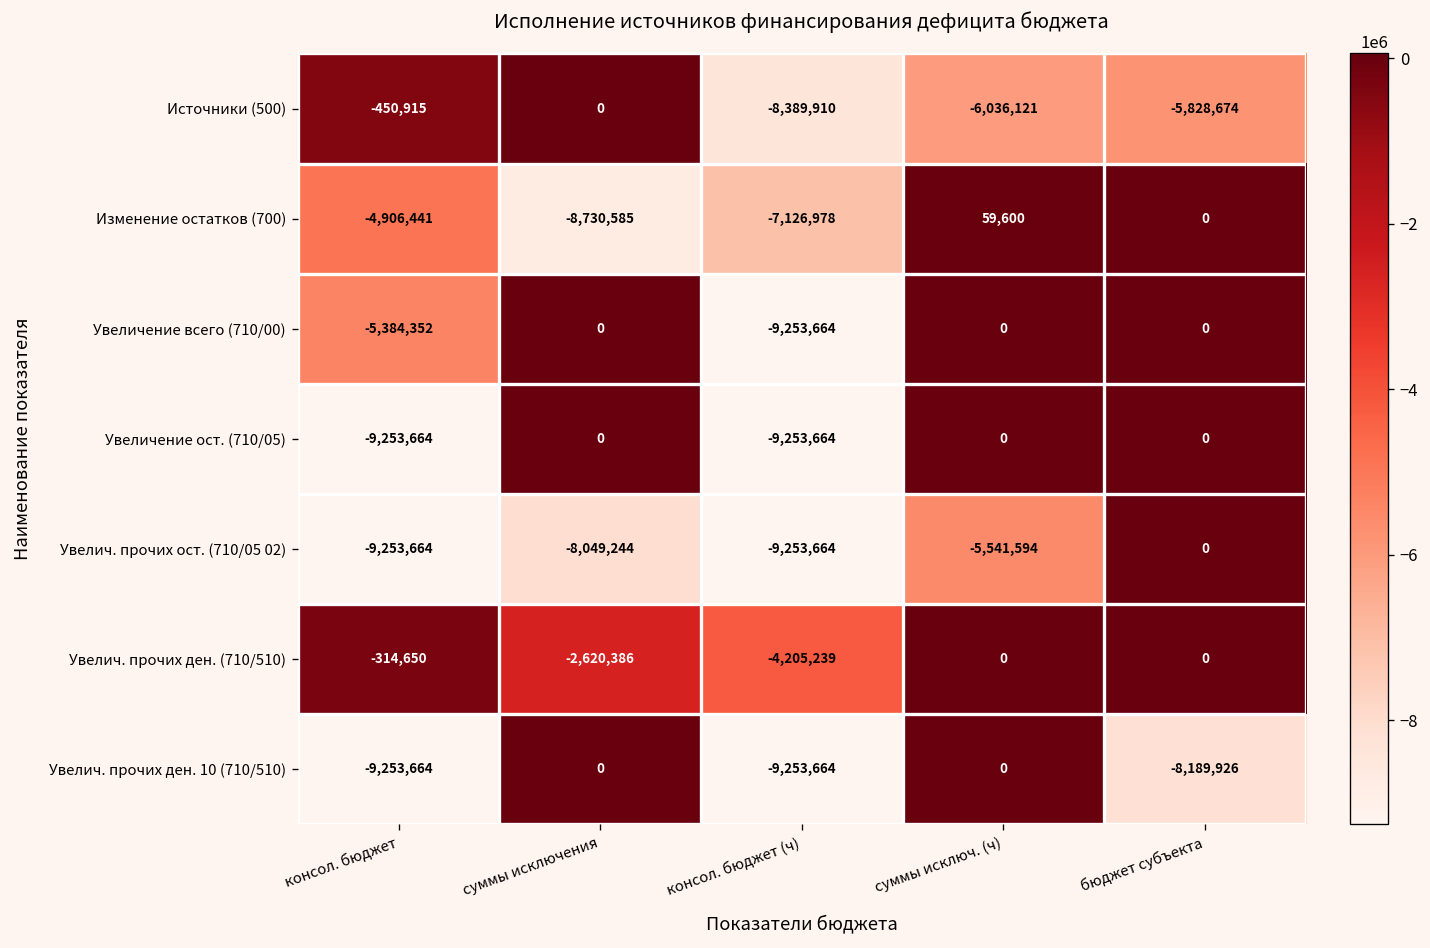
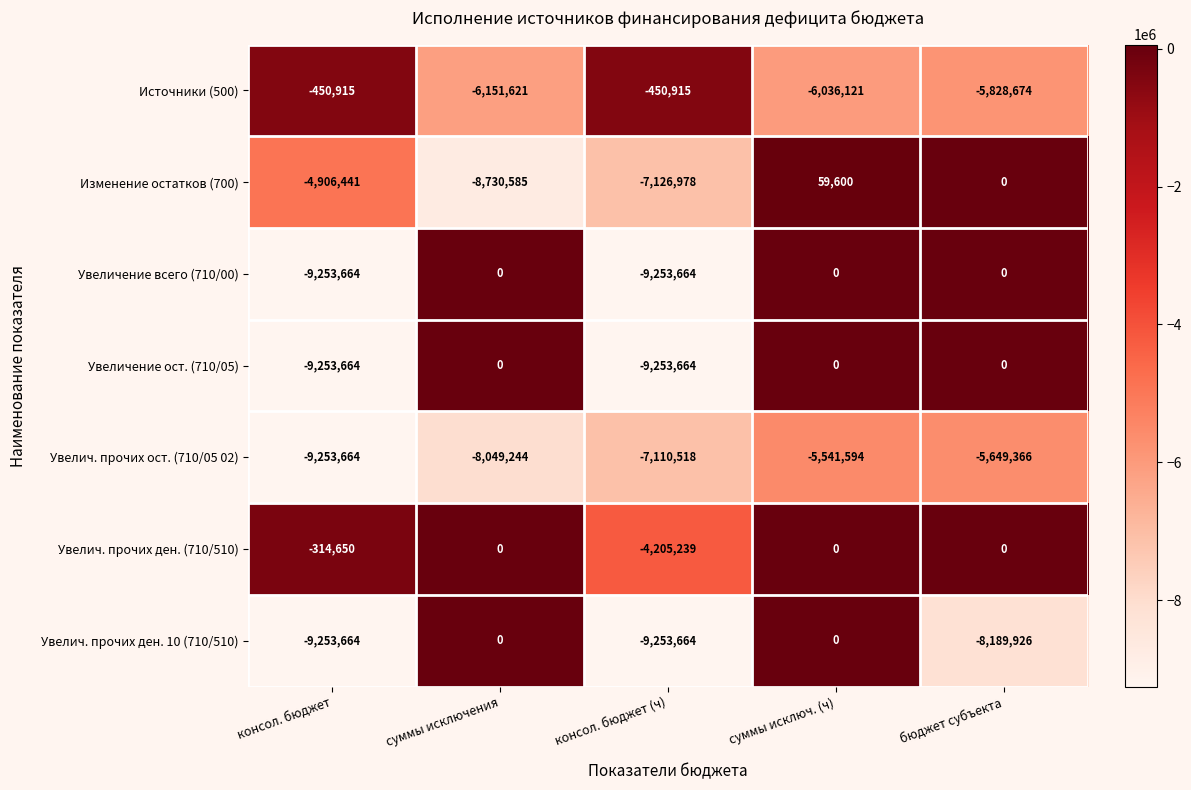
  {
    "Источники (500)": {
      "консол. бюджет": "-450,915",
-     "суммы исключения": "0",
-     "консол. бюджет (ч)": "-8,389,910",
+     "суммы исключения": "-6,151,621",
+     "консол. бюджет (ч)": "-450,915",
      "суммы исключ. (ч)": "-6,036,121",
      "бюджет субъекта": "-5,828,674"
    },
    "Изменение остатков (700)": {
      "консол. бюджет": "-4,906,441",
      "суммы исключения": "-8,730,585",
      "консол. бюджет (ч)": "-7,126,978",
      "суммы исключ. (ч)": "59,600",
      "бюджет субъекта": "0"
    },
    "Увеличение всего (710/00)": {
-     "консол. бюджет": "-5,384,352",
+     "консол. бюджет": "-9,253,664",
      "суммы исключения": "0",
      "консол. бюджет (ч)": "-9,253,664",
      "суммы исключ. (ч)": "0",
      "бюджет субъекта": "0"
    },
    "Увеличение ост. (710/05)": {
      "консол. бюджет": "-9,253,664",
      "суммы исключения": "0",
      "консол. бюджет (ч)": "-9,253,664",
      "суммы исключ. (ч)": "0",
      "бюджет субъекта": "0"
    },
    "Увелич. прочих ост. (710/05 02)": {
      "консол. бюджет": "-9,253,664",
      "суммы исключения": "-8,049,244",
-     "консол. бюджет (ч)": "-9,253,664",
+     "консол. бюджет (ч)": "-7,110,518",
      "суммы исключ. (ч)": "-5,541,594",
-     "бюджет субъекта": "0"
+     "бюджет субъекта": "-5,649,366"
    },
    "Увелич. прочих ден. (710/510)": {
      "консол. бюджет": "-314,650",
-     "суммы исключения": "-2,620,386",
+     "суммы исключения": "0",
      "консол. бюджет (ч)": "-4,205,239",
      "суммы исключ. (ч)": "0",
      "бюджет субъекта": "0"
    },
    "Увелич. прочих ден. 10 (710/510)": {
      "консол. бюджет": "-9,253,664",
      "суммы исключения": "0",
      "консол. бюджет (ч)": "-9,253,664",
      "суммы исключ. (ч)": "0",
      "бюджет субъекта": "-8,189,926"
    }
  }
